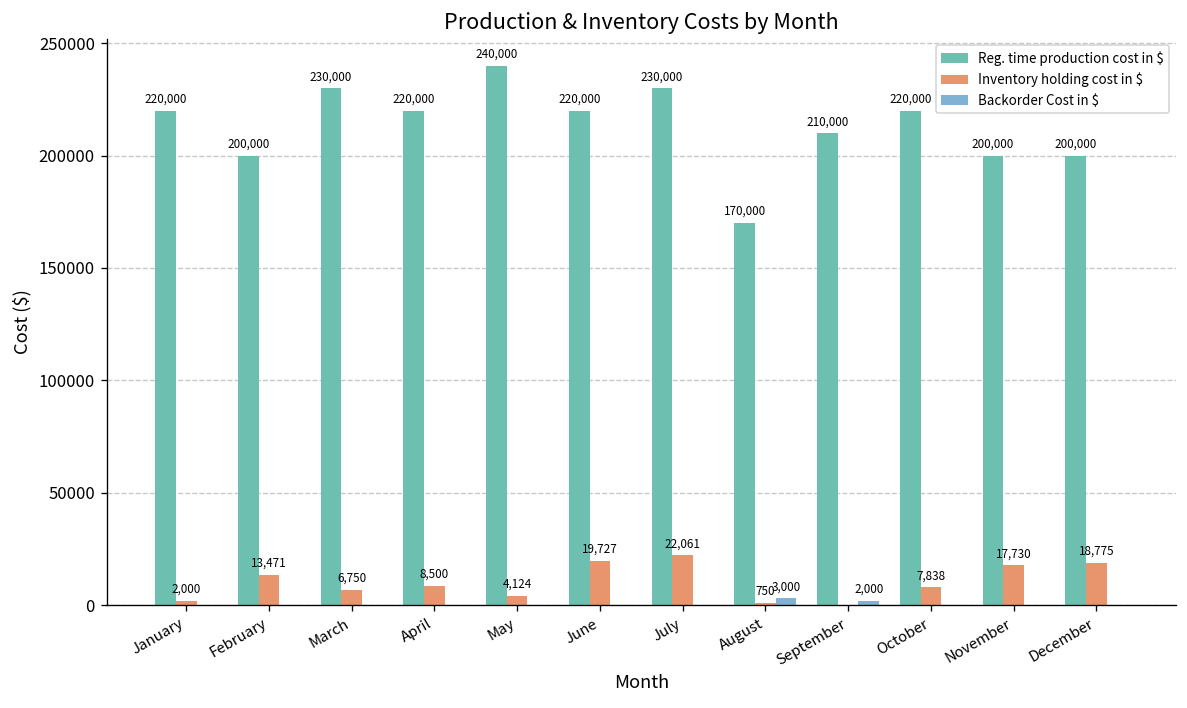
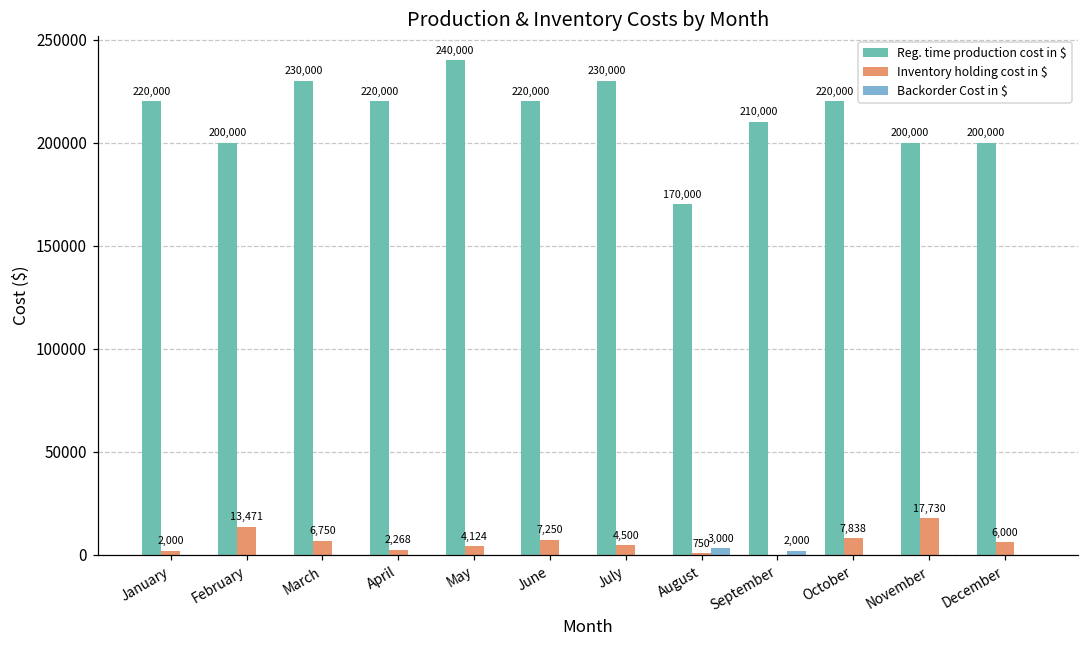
  {
    "Inventory holding cost in $": {
      "January": "2,000",
      "February": "13,471",
      "March": "6,750",
-     "April": "8,500",
+     "April": "2,268",
      "May": "4,124",
-     "June": "19,727",
-     "July": "22,061",
+     "June": "7,250",
+     "July": "4,500",
      "August": "750",
      "October": "7,838",
      "November": "17,730",
-     "December": "18,775"
+     "December": "6,000"
    }
  }
